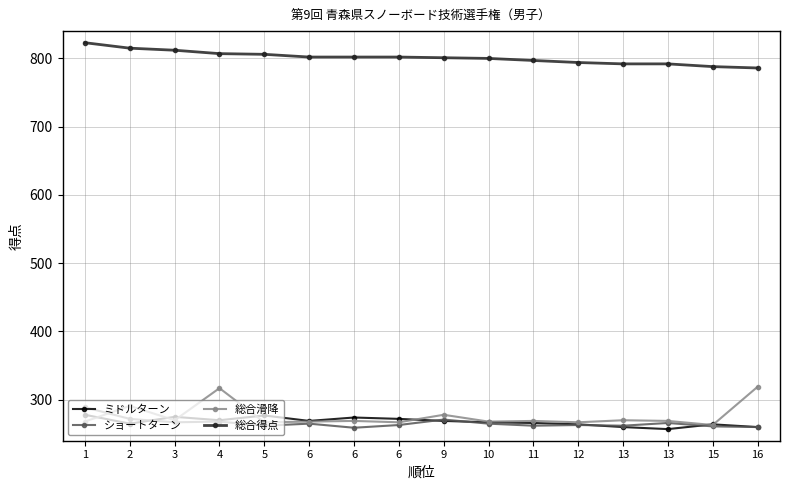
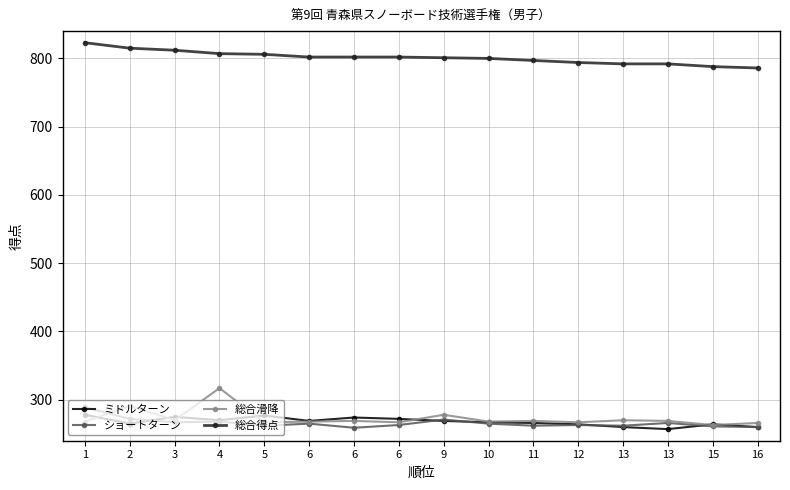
  {
    "ショートターン": {
      "11": 260
    },
    "総合滑降": {
      "4": 320,
      "9": 280,
-     "16": 320
+     "16": 270
    }
  }
